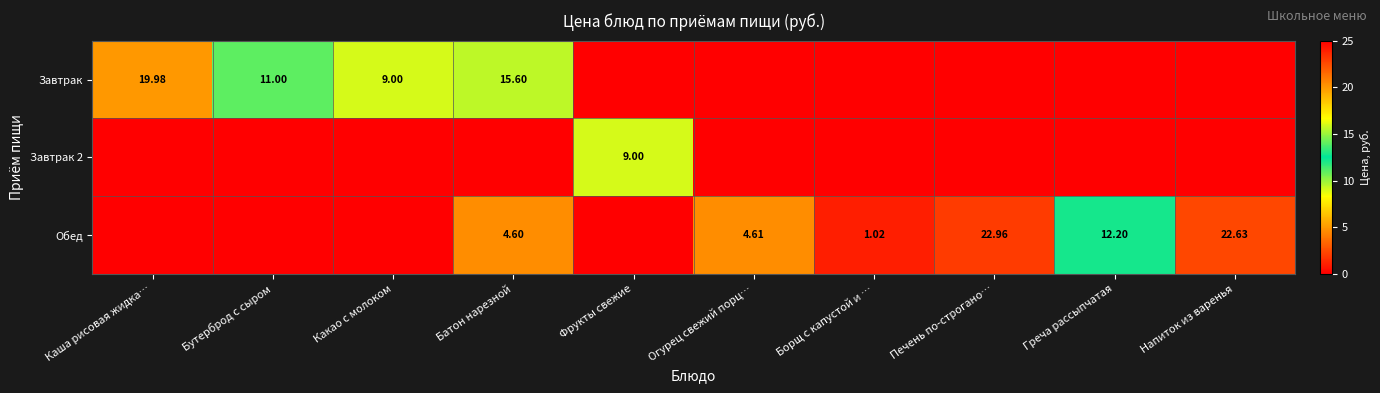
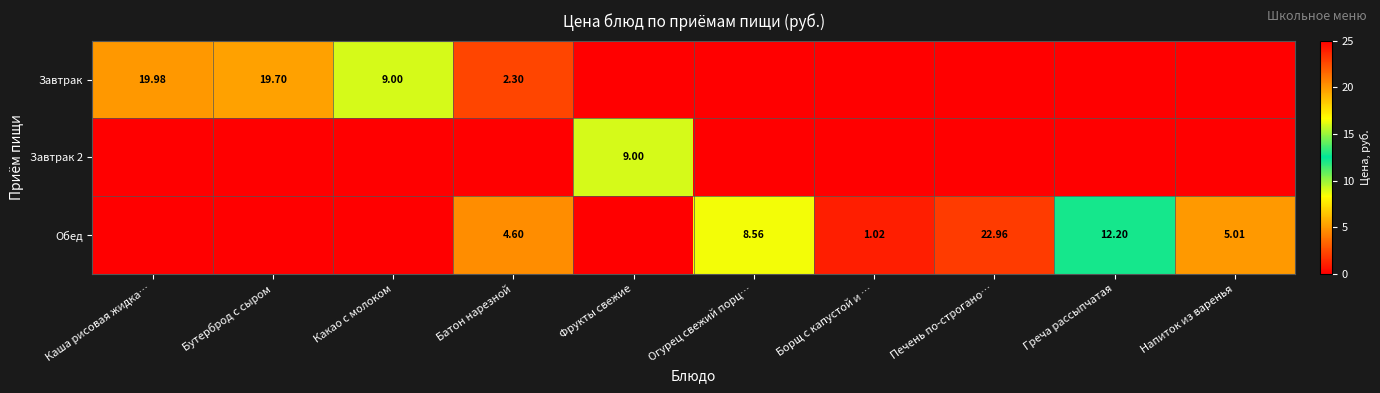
  {
    "Завтрак": {
      "Каша рисовая жидка…": 19.98,
-     "Бутерброд с сыром": 11.00,
+     "Бутерброд с сыром": 19.70,
      "Какао с молоком": 9.00,
-     "Батон нарезной": 15.60
+     "Батон нарезной": 2.30
    },
    "Завтрак 2": {
      "Фрукты свежие": 9.00
    },
    "Обед": {
      "Батон нарезной": 4.60,
-     "Огурец свежий порц…": 4.61,
+     "Огурец свежий порц…": 8.56,
      "Борщ с капустой и …": 1.02,
      "Печень по-строгано…": 22.96,
      "Греча рассыпчатая": 12.20,
-     "Напиток из варенья": 22.63
+     "Напиток из варенья": 5.01
    }
  }
